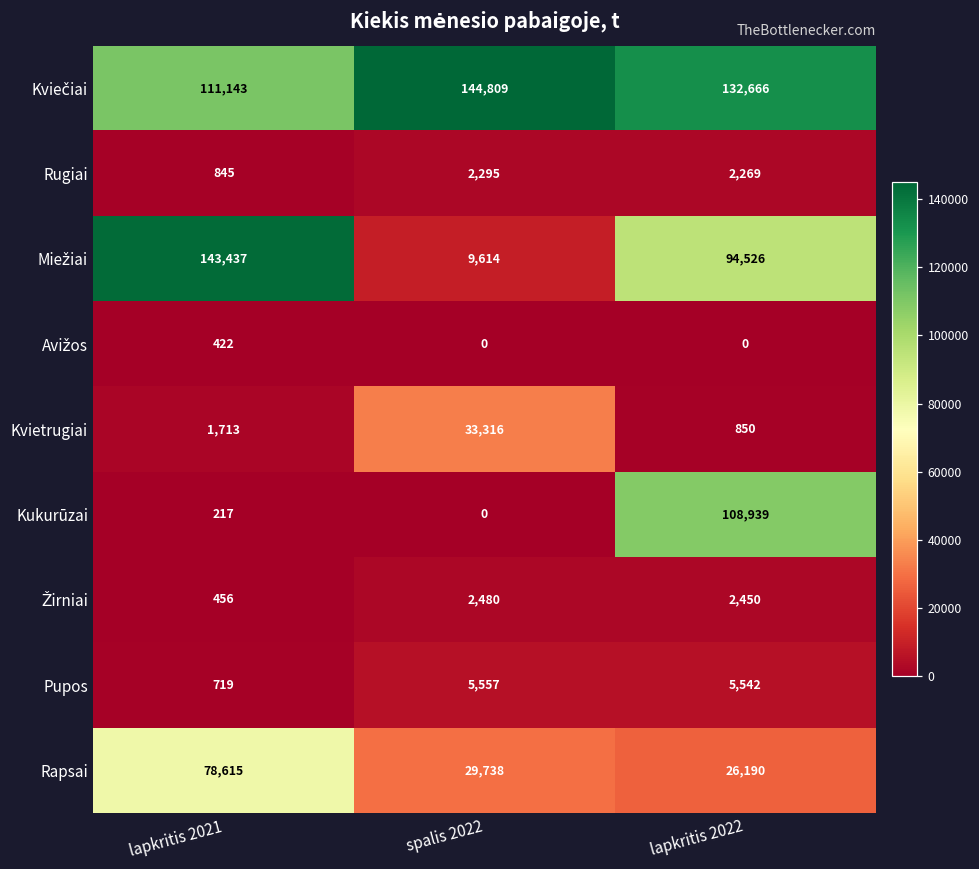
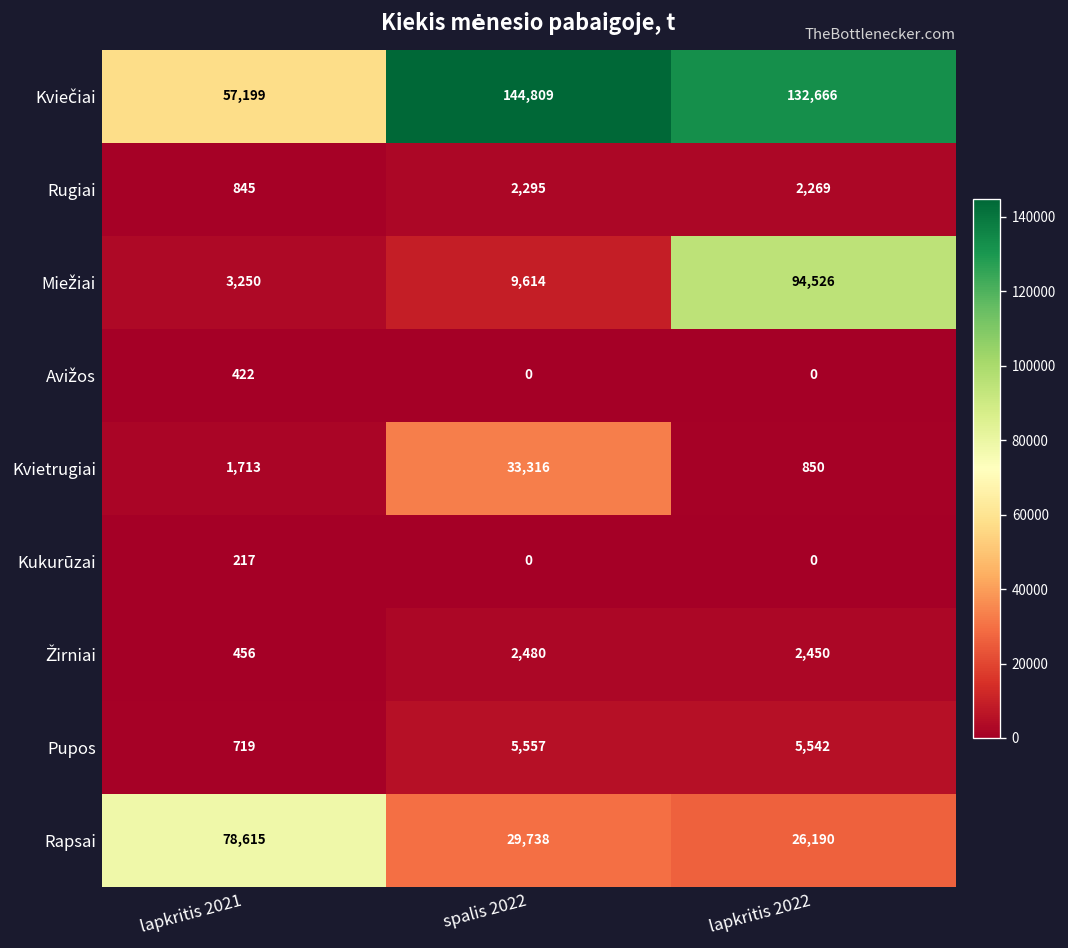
  {
    "Kviečiai": {
-     "lapkritis 2021": "111,143",
+     "lapkritis 2021": "57,199",
      "spalis 2022": "144,809",
      "lapkritis 2022": "132,666"
    },
    "Rugiai": {
      "lapkritis 2021": "845",
      "spalis 2022": "2,295",
      "lapkritis 2022": "2,269"
    },
    "Miežiai": {
-     "lapkritis 2021": "143,437",
+     "lapkritis 2021": "3,250",
      "spalis 2022": "9,614",
      "lapkritis 2022": "94,526"
    },
    "Avižos": {
      "lapkritis 2021": "422",
      "spalis 2022": "0",
      "lapkritis 2022": "0"
    },
    "Kvietrugiai": {
      "lapkritis 2021": "1,713",
      "spalis 2022": "33,316",
      "lapkritis 2022": "850"
    },
    "Kukurūzai": {
      "lapkritis 2021": "217",
      "spalis 2022": "0",
-     "lapkritis 2022": "108,939"
+     "lapkritis 2022": "0"
    },
    "Žirniai": {
      "lapkritis 2021": "456",
      "spalis 2022": "2,480",
      "lapkritis 2022": "2,450"
    },
    "Pupos": {
      "lapkritis 2021": "719",
      "spalis 2022": "5,557",
      "lapkritis 2022": "5,542"
    },
    "Rapsai": {
      "lapkritis 2021": "78,615",
      "spalis 2022": "29,738",
      "lapkritis 2022": "26,190"
    }
  }
